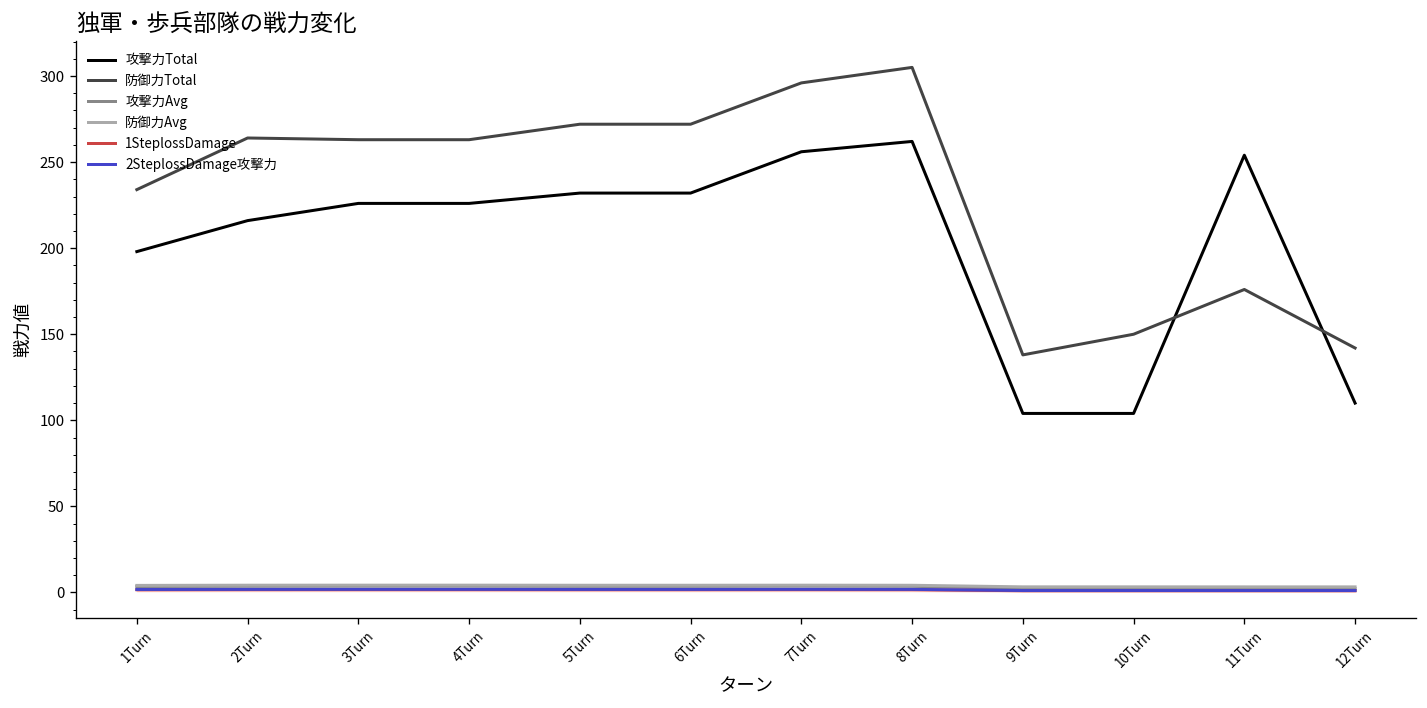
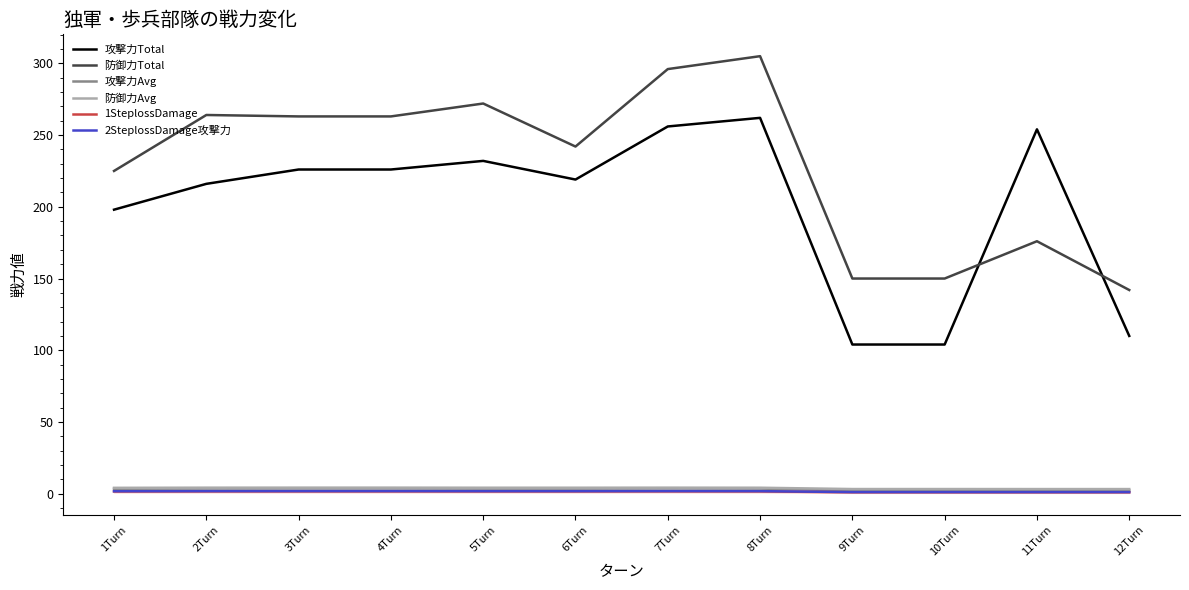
  {
    "攻撃力Total": {
      "1Turn": 198,
      "2Turn": 216,
      "3Turn": 226,
      "4Turn": 226,
      "5Turn": 232,
-     "6Turn": 232,
+     "6Turn": 219,
      "7Turn": 256,
      "8Turn": 262,
      "9Turn": 104,
      "10Turn": 104,
      "11Turn": 254,
      "12Turn": 110
    },
    "防御力Total": {
-     "1Turn": 234,
+     "1Turn": 225,
      "2Turn": 264,
      "3Turn": 263,
      "4Turn": 263,
      "5Turn": 272,
-     "6Turn": 272,
+     "6Turn": 242,
      "7Turn": 296,
      "8Turn": 305,
-     "9Turn": 138,
+     "9Turn": 150,
      "10Turn": 150,
      "11Turn": 176,
      "12Turn": 142
    }
  }
